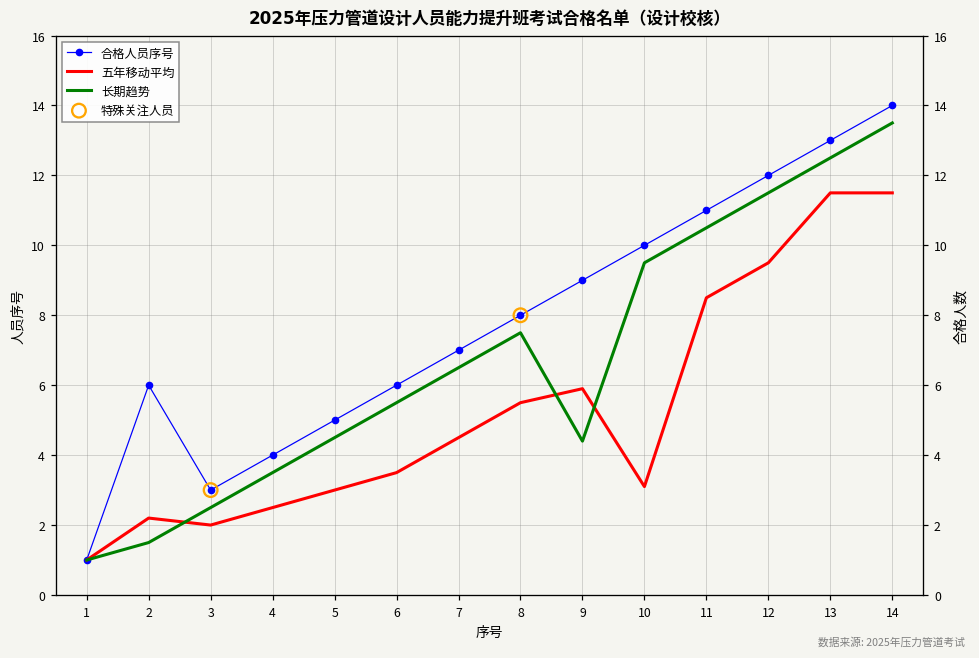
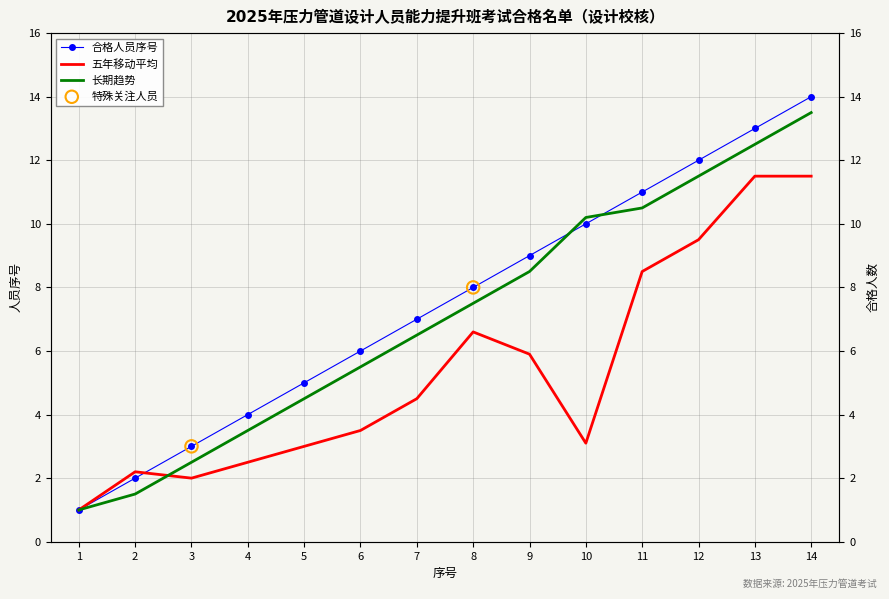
  {
    "合格人员序号": {
-     "2": 6,
+     "2": 2,
      "4": 4,
      "5": 5,
      "6": 6,
      "7": 7,
      "9": 9,
      "10": 10,
      "11": 11,
      "12": 12,
      "13": 13,
      "14": 14
    },
    "五年移动平均": {
      "2": 2.2,
      "3": 2.0,
      "4": 2.5,
      "5": 3.0,
      "6": 3.5,
      "7": 4.5,
-     "8": 5.5,
+     "8": 6.6,
      "9": 5.9,
      "10": 3.1,
      "11": 8.5,
      "12": 9.5,
      "13": 11.5,
      "14": 11.5
    },
    "长期趋势": {
      "2": 1.5,
      "3": 2.5,
      "4": 3.5,
      "5": 4.5,
      "6": 5.5,
      "7": 6.5,
      "8": 7.5,
-     "9": 4.4,
-     "10": 9.5,
+     "9": 8.5,
+     "10": 10.2,
      "11": 10.5,
      "12": 11.5,
      "13": 12.5,
      "14": 13.5
    }
  }
